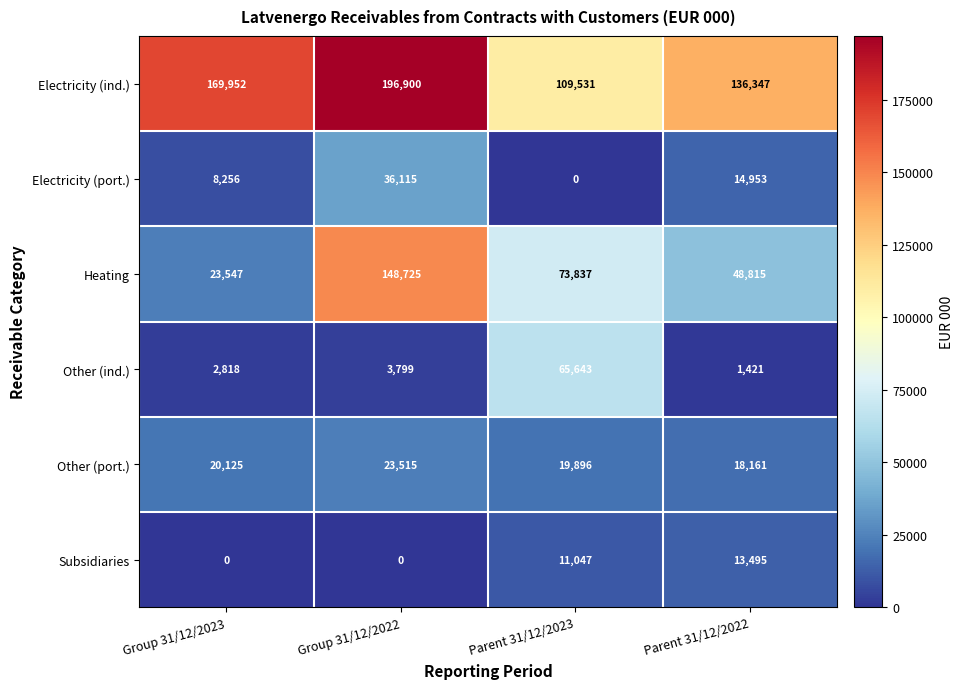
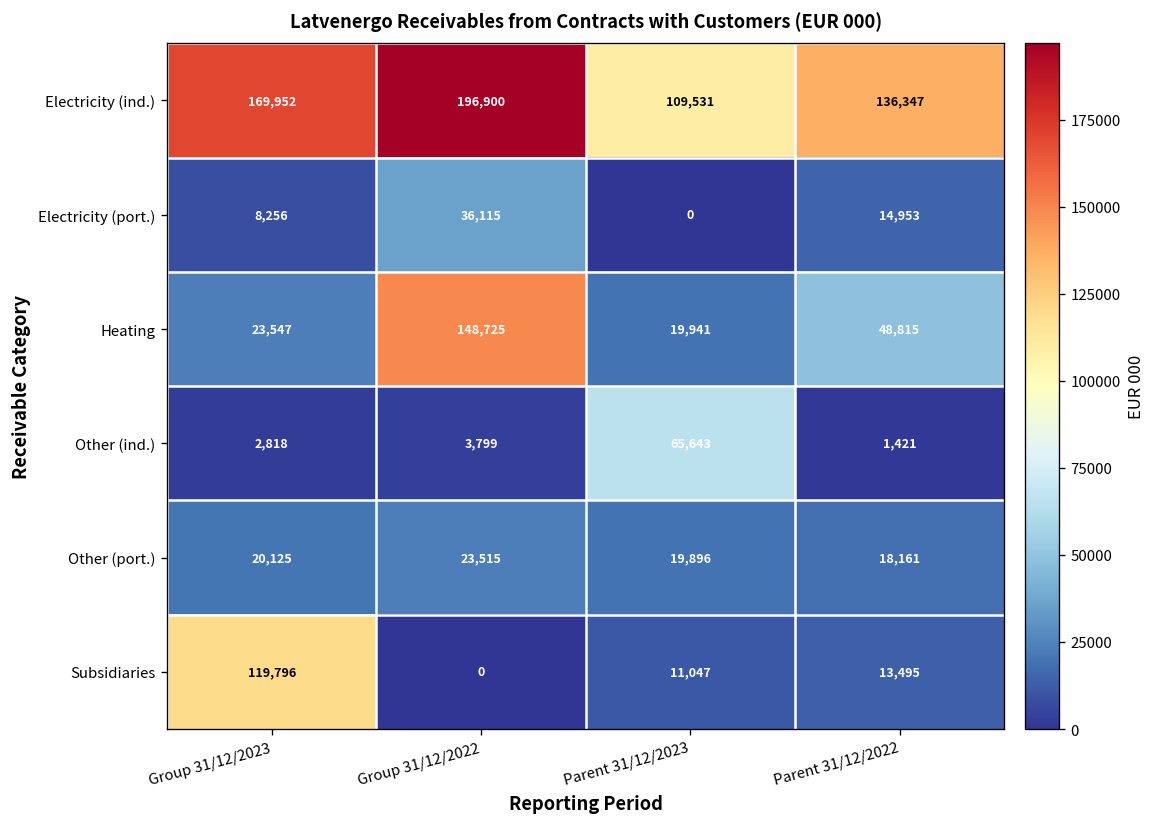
  {
    "Electricity (ind.)": {
      "Group 31/12/2023": "169,952",
      "Group 31/12/2022": "196,900",
      "Parent 31/12/2023": "109,531",
      "Parent 31/12/2022": "136,347"
    },
    "Electricity (port.)": {
      "Group 31/12/2023": "8,256",
      "Group 31/12/2022": "36,115",
      "Parent 31/12/2023": "0",
      "Parent 31/12/2022": "14,953"
    },
    "Heating": {
      "Group 31/12/2023": "23,547",
      "Group 31/12/2022": "148,725",
-     "Parent 31/12/2023": "73,837",
+     "Parent 31/12/2023": "19,941",
      "Parent 31/12/2022": "48,815"
    },
    "Other (ind.)": {
      "Group 31/12/2023": "2,818",
      "Group 31/12/2022": "3,799",
      "Parent 31/12/2023": "65,643",
      "Parent 31/12/2022": "1,421"
    },
    "Other (port.)": {
      "Group 31/12/2023": "20,125",
      "Group 31/12/2022": "23,515",
      "Parent 31/12/2023": "19,896",
      "Parent 31/12/2022": "18,161"
    },
    "Subsidiaries": {
-     "Group 31/12/2023": "0",
+     "Group 31/12/2023": "119,796",
      "Group 31/12/2022": "0",
      "Parent 31/12/2023": "11,047",
      "Parent 31/12/2022": "13,495"
    }
  }
